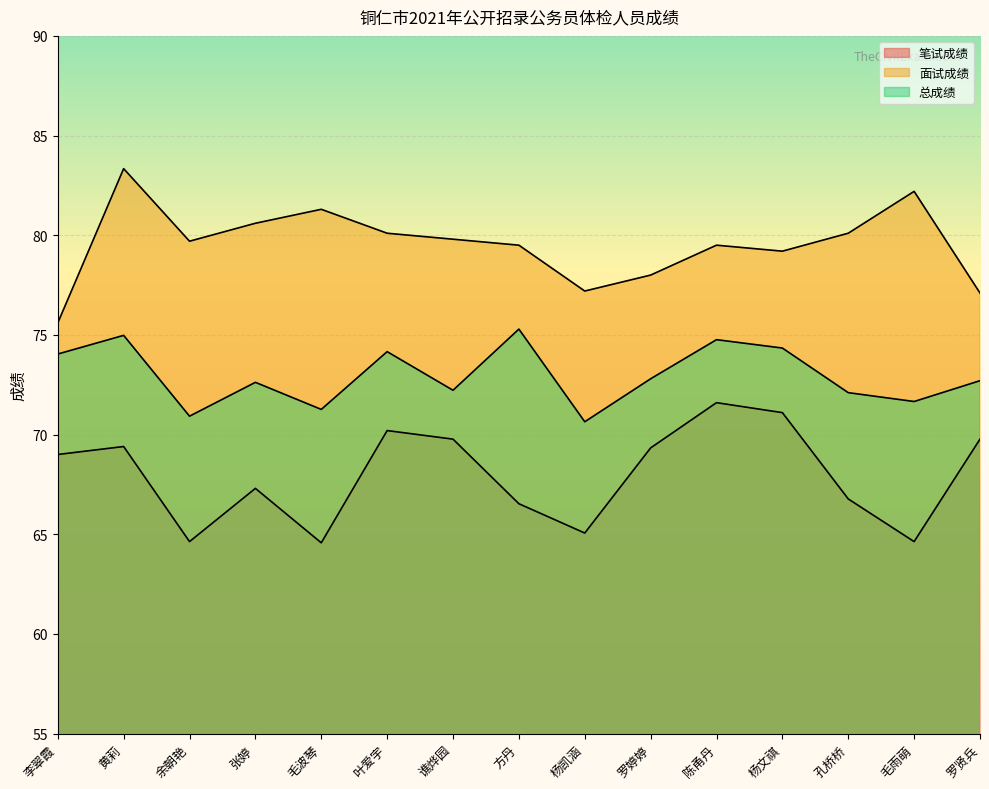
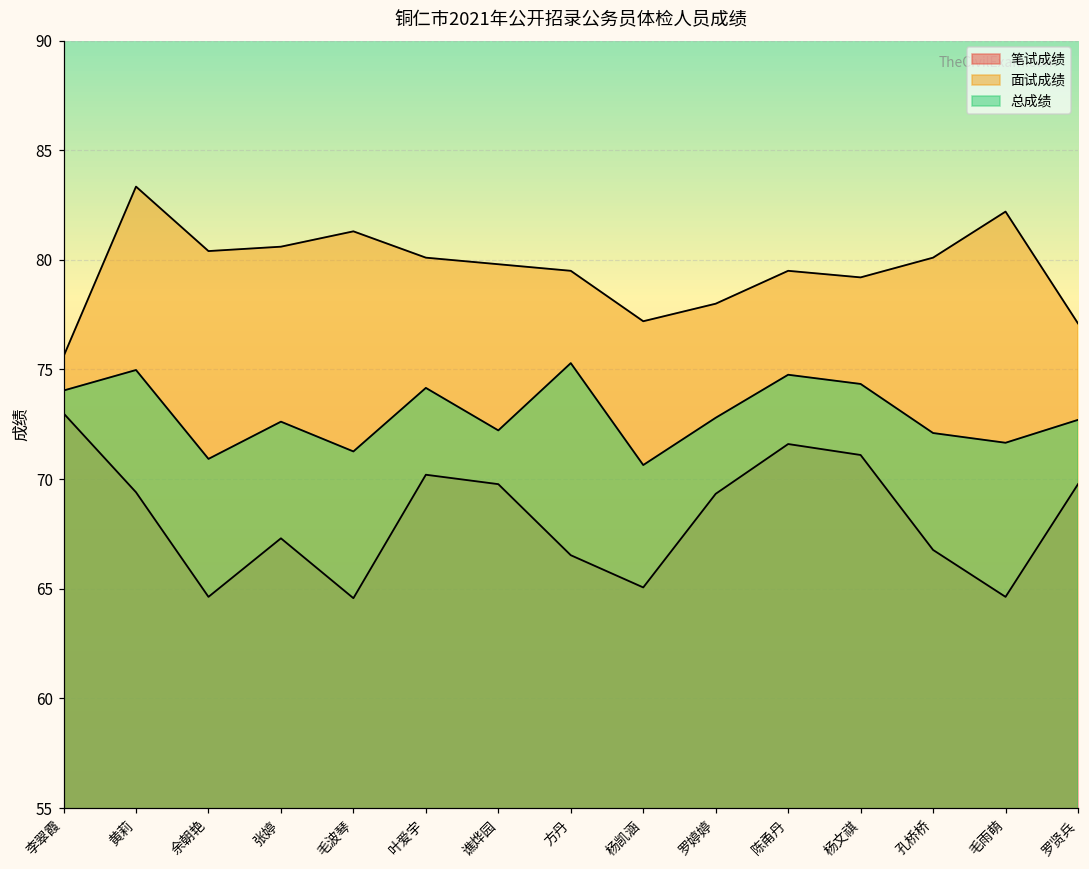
  {
    "笔试成绩": {
-     "李翠霞": 69,
+     "李翠霞": 73,
      "黄莉": 69.4,
      "余朝艳": 64.6,
      "张婷": 67.3,
      "毛波琴": 64.6,
      "叶爱宇": 70.2,
      "谯烨园": 69.8,
      "方丹": 66.5,
      "杨凯涵": 65,
      "罗婷婷": 69.3,
      "陈甬丹": 71.6,
      "杨文祺": 71,
      "孔桥桥": 66.8,
      "毛雨萌": 64.6,
      "罗贤兵": 69.8
    },
    "面试成绩": {
      "李翠霞": 75.6,
      "黄莉": 83.3,
-     "余朝艳": 79.7,
+     "余朝艳": 80.4,
      "张婷": 80.6,
      "毛波琴": 81.3,
      "叶爱宇": 80.1,
      "谯烨园": 79.8,
      "方丹": 79.5,
      "杨凯涵": 77.2,
      "罗婷婷": 78.0,
      "陈甬丹": 79.5,
      "杨文祺": 79.2,
      "孔桥桥": 80.1,
      "毛雨萌": 82.2,
      "罗贤兵": 77.1
    },
    "总成绩": {
      "李翠霞": 74.0,
      "黄莉": 75.0,
      "余朝艳": 70.9,
      "张婷": 72.6,
      "毛波琴": 71.3,
      "叶爱宇": 74.2,
      "谯烨园": 72.2,
      "方丹": 75.3,
      "杨凯涵": 70.6,
      "罗婷婷": 72.8,
      "陈甬丹": 74.8,
      "杨文祺": 74.3,
      "孔桥桥": 72.1,
      "毛雨萌": 71.7,
      "罗贤兵": 72.7
    }
  }
